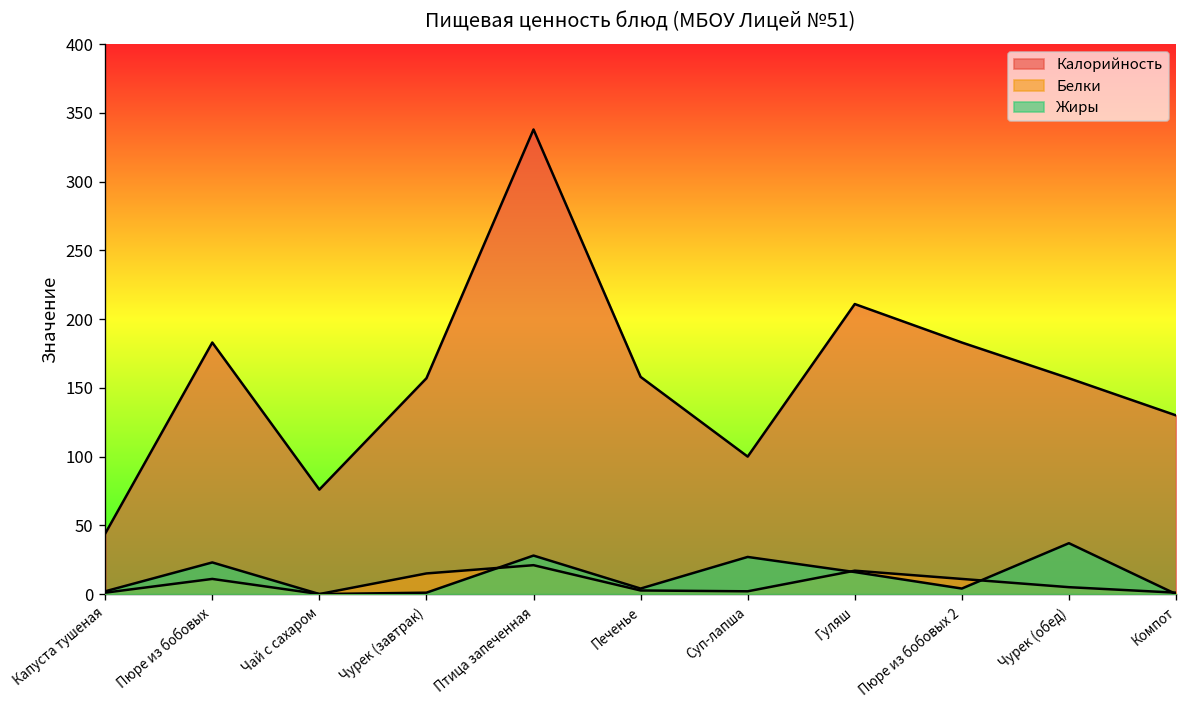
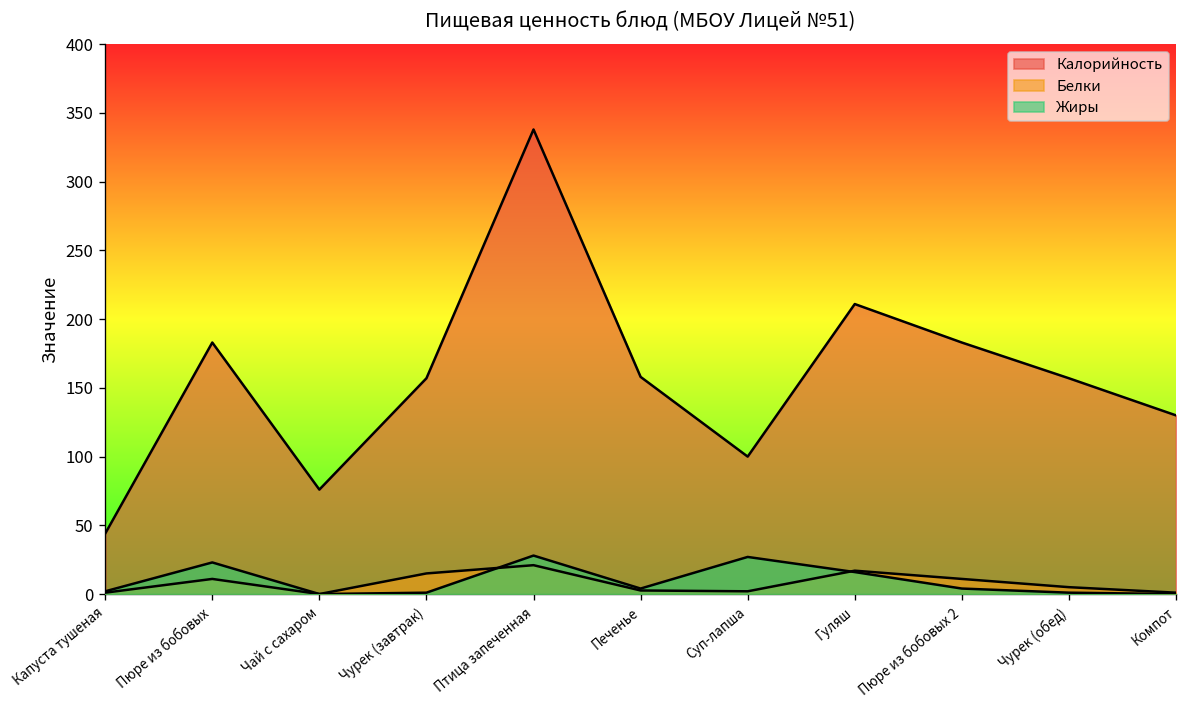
  {
    "Калорийность": {
      "Капуста тушеная": 44,
      "Пюре из бобовых": 183,
      "Чай с сахаром": 76,
      "Чурек (завтрак)": 157,
      "Птица запеченная": 338,
      "Печенье": 158,
      "Суп-лапша": 100,
      "Гуляш": 211,
      "Пюре из бобовых 2": 183,
      "Чурек (обед)": 157,
      "Компот": 130
    },
    "Белки": {
      "Пюре из бобовых": 11,
      "Чурек (завтрак)": 15,
      "Птица запеченная": 21,
      "Суп-лапша": 2,
      "Пюре из бобовых 2": 11,
      "Чурек (обед)": 5
    },
    "Жиры": {
      "Пюре из бобовых": 23,
      "Чурек (завтрак)": 1,
      "Птица запеченная": 28,
      "Суп-лапша": 27,
      "Пюре из бобовых 2": 4,
-     "Чурек (обед)": 37
+     "Чурек (обед)": 1
    }
  }
